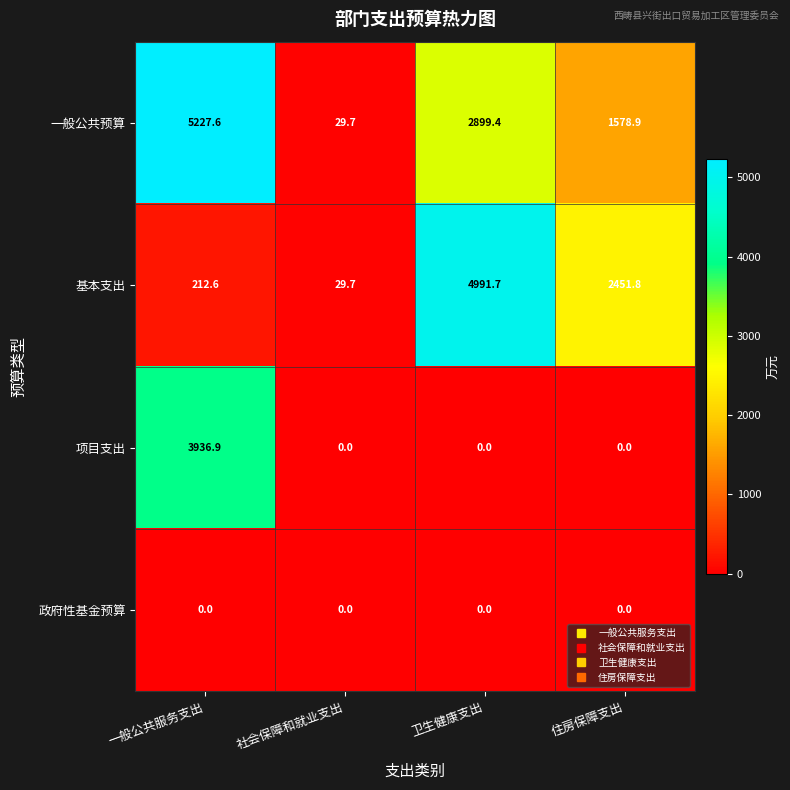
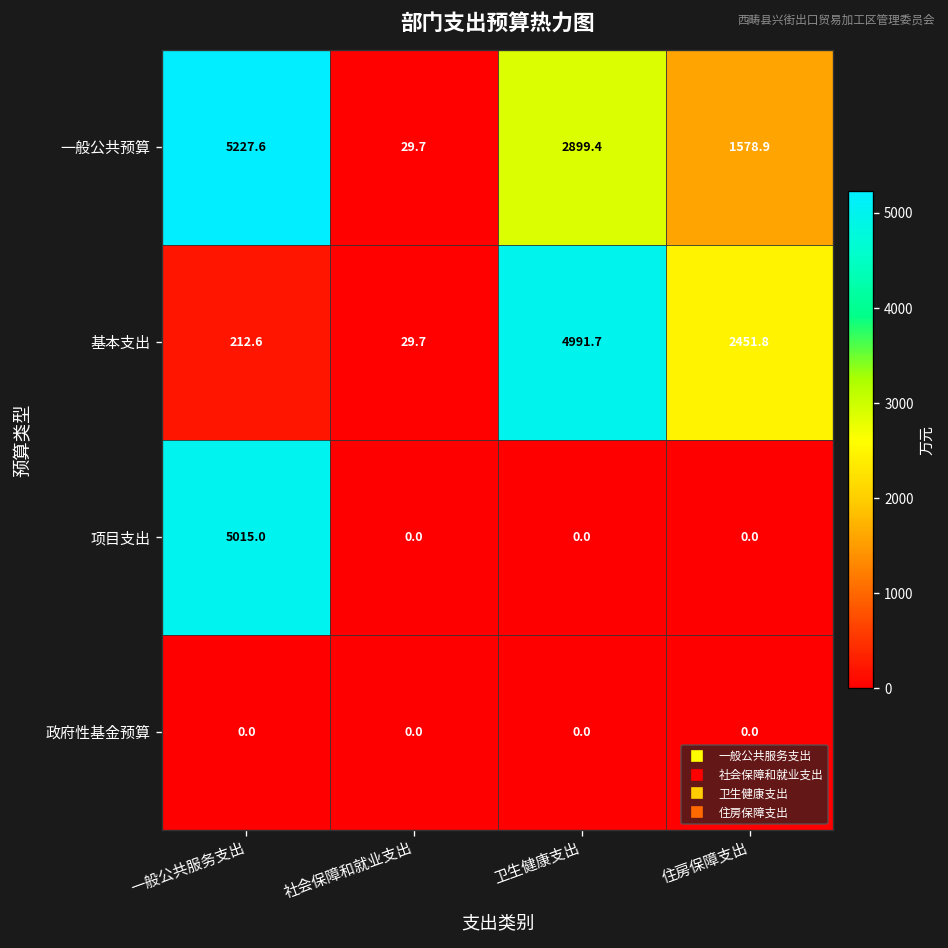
  {
    "一般公共预算": {
      "一般公共服务支出": 5227.6,
      "社会保障和就业支出": 29.7,
      "卫生健康支出": 2899.4,
      "住房保障支出": 1578.9
    },
    "基本支出": {
      "一般公共服务支出": 212.6,
      "社会保障和就业支出": 29.7,
      "卫生健康支出": 4991.7,
      "住房保障支出": 2451.8
    },
    "项目支出": {
-     "一般公共服务支出": 3936.9,
+     "一般公共服务支出": 5015.0,
      "社会保障和就业支出": 0.0,
      "卫生健康支出": 0.0,
      "住房保障支出": 0.0
    },
    "政府性基金预算": {
      "一般公共服务支出": 0.0,
      "社会保障和就业支出": 0.0,
      "卫生健康支出": 0.0,
      "住房保障支出": 0.0
    }
  }
